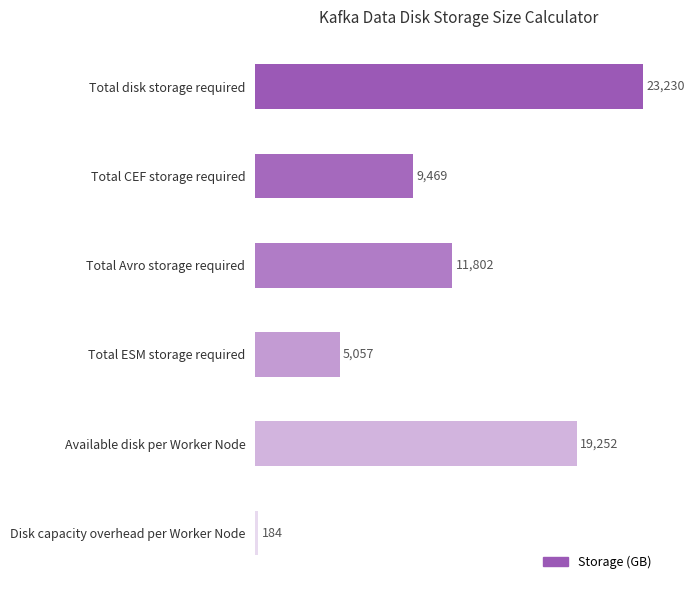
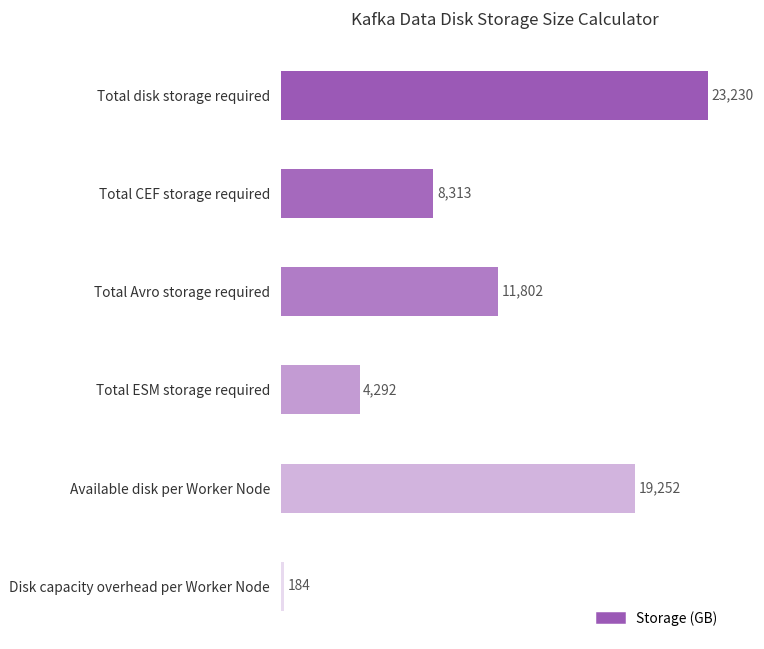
  {
    "Total disk storage required": "23,230",
-   "Total CEF storage required": "9,469",
+   "Total CEF storage required": "8,313",
    "Total Avro storage required": "11,802",
-   "Total ESM storage required": "5,057",
+   "Total ESM storage required": "4,292",
    "Available disk per Worker Node": "19,252",
    "Disk capacity overhead per Worker Node": "184"
  }
